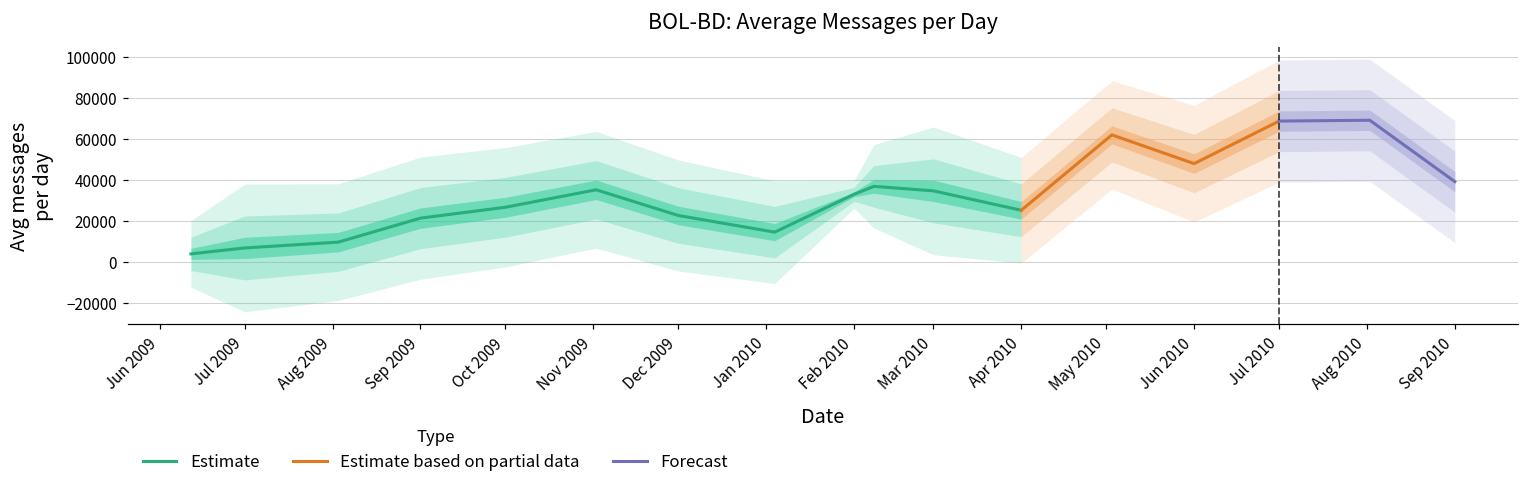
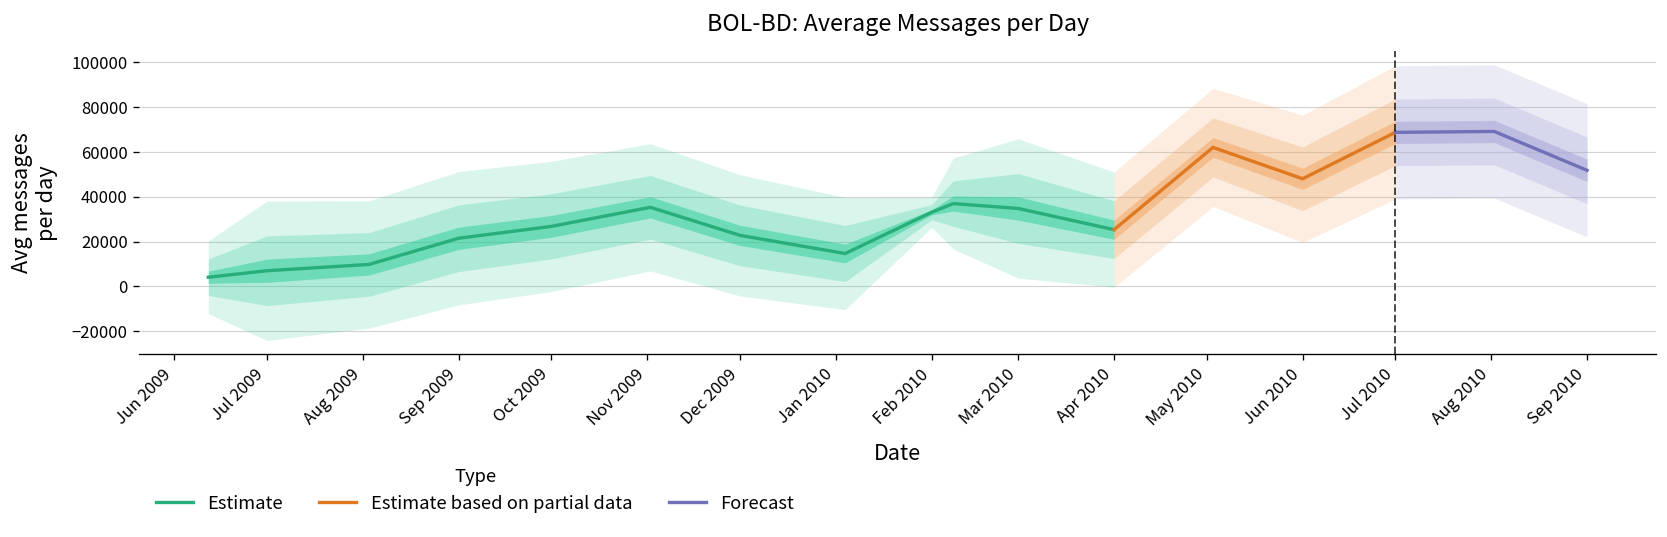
  {
    "Estimate based on partial data": {
      "Jun 2010": 48000
    },
    "Forecast": {
-     "Sep 2010": 39000
+     "Sep 2010": 52000
    }
  }
